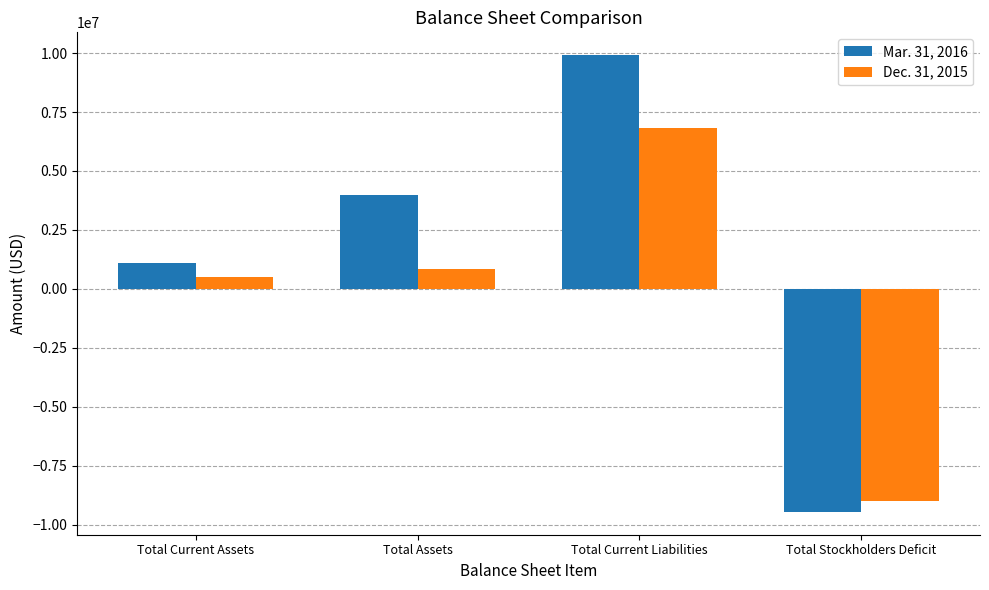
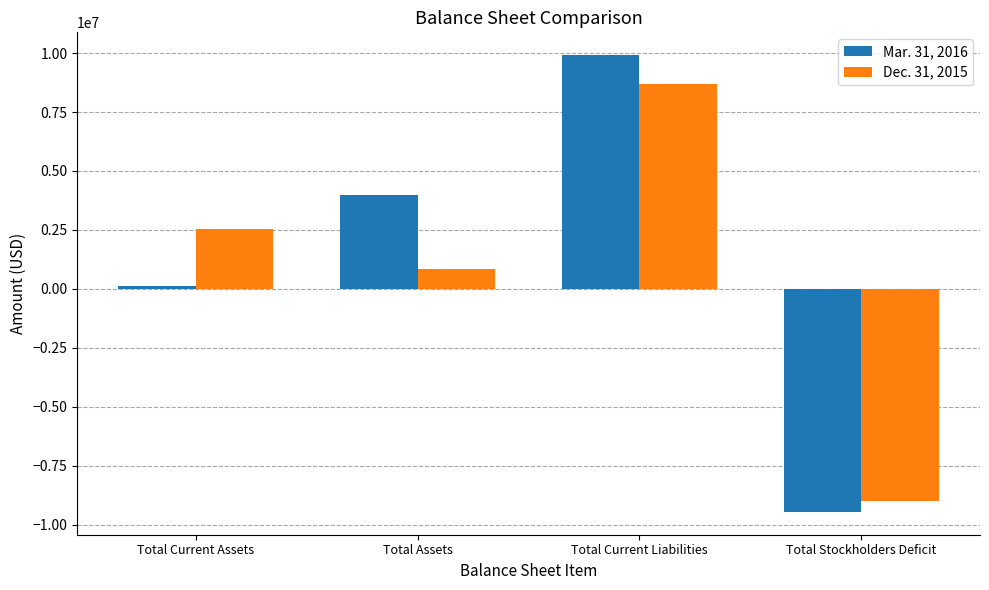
  {
    "Mar. 31, 2016": {
-     "Total Current Assets": 1100000,
+     "Total Current Assets": 100000,
      "Total Assets": 4000000,
      "Total Current Liabilities": 9900000,
      "Total Stockholders Deficit": -9500000
    },
    "Dec. 31, 2015": {
-     "Total Current Assets": 500000,
+     "Total Current Assets": 2500000,
      "Total Assets": 800000,
-     "Total Current Liabilities": 6800000,
+     "Total Current Liabilities": 8700000,
      "Total Stockholders Deficit": -9000000
    }
  }
